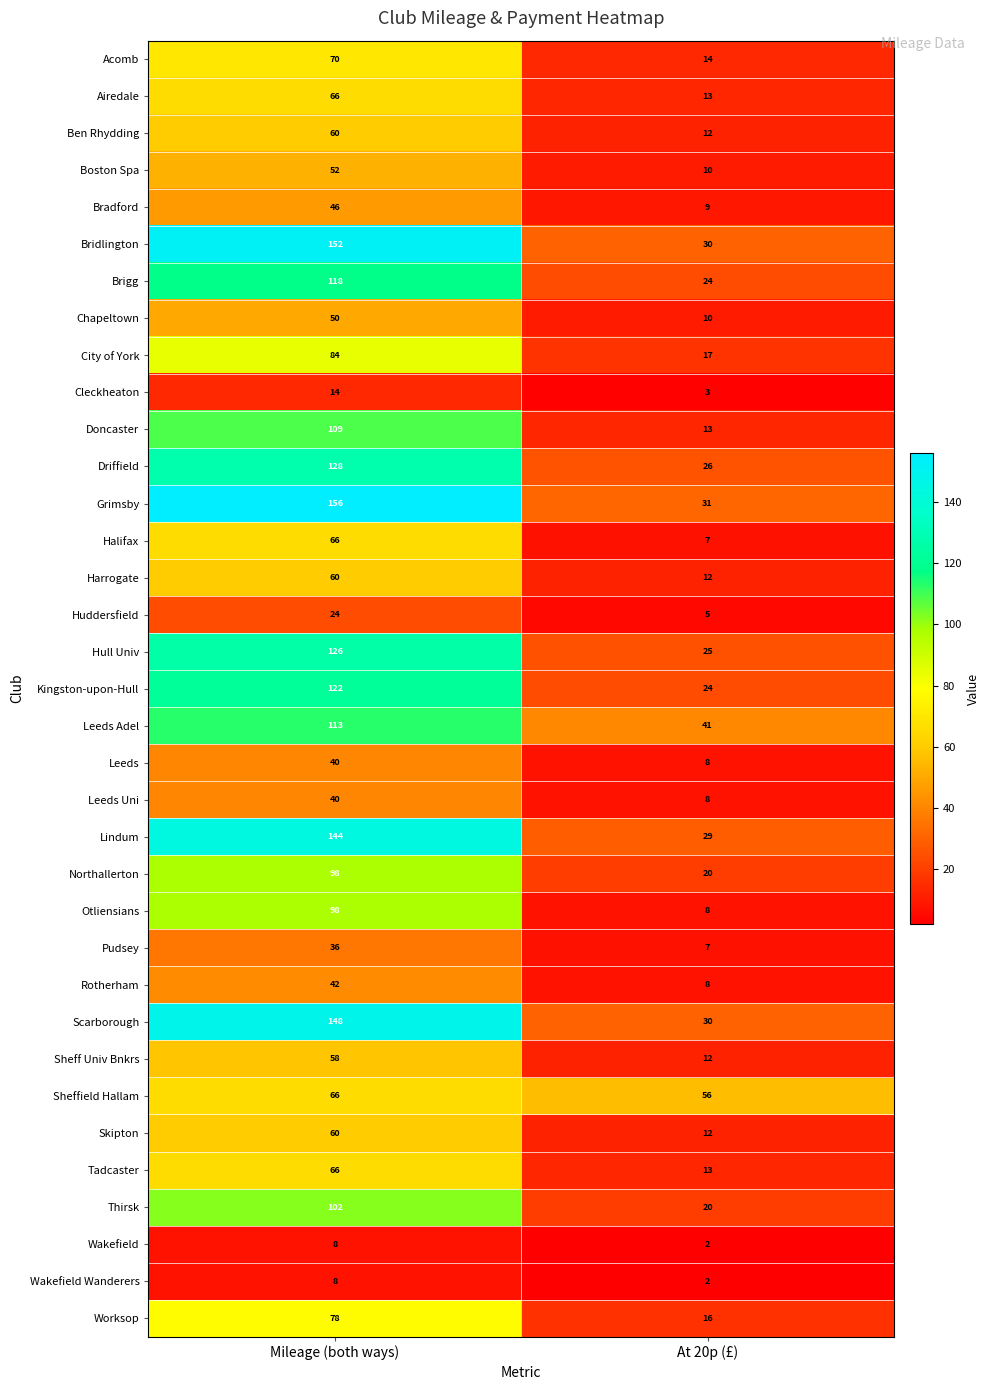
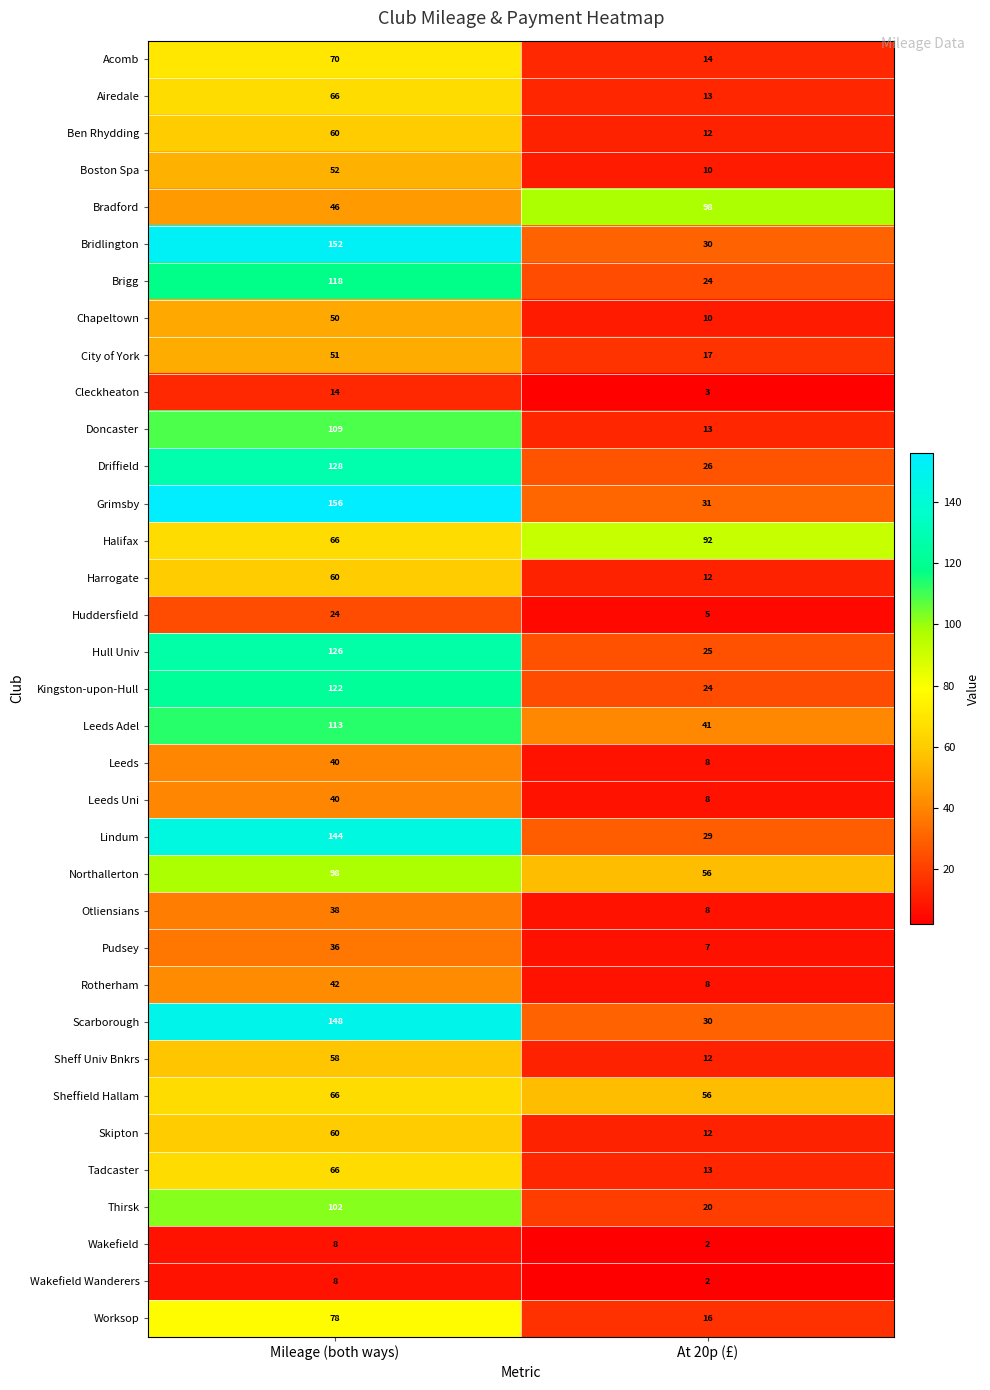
  {
    "Acomb": {
      "Mileage (both ways)": 70,
      "At 20p (£)": 14
    },
    "Airedale": {
      "Mileage (both ways)": 66,
      "At 20p (£)": 13
    },
    "Ben Rhydding": {
      "Mileage (both ways)": 60,
      "At 20p (£)": 12
    },
    "Boston Spa": {
      "Mileage (both ways)": 52,
      "At 20p (£)": 10
    },
    "Bradford": {
      "Mileage (both ways)": 46,
-     "At 20p (£)": 9
+     "At 20p (£)": 98
    },
    "Bridlington": {
      "Mileage (both ways)": 152,
      "At 20p (£)": 30
    },
    "Brigg": {
      "Mileage (both ways)": 118,
      "At 20p (£)": 24
    },
    "Chapeltown": {
      "Mileage (both ways)": 50,
      "At 20p (£)": 10
    },
    "City of York": {
-     "Mileage (both ways)": 84,
+     "Mileage (both ways)": 51,
      "At 20p (£)": 17
    },
    "Cleckheaton": {
      "Mileage (both ways)": 14,
      "At 20p (£)": 3
    },
    "Doncaster": {
      "Mileage (both ways)": 109,
      "At 20p (£)": 13
    },
    "Driffield": {
      "Mileage (both ways)": 128,
      "At 20p (£)": 26
    },
    "Grimsby": {
      "Mileage (both ways)": 156,
      "At 20p (£)": 31
    },
    "Halifax": {
      "Mileage (both ways)": 66,
-     "At 20p (£)": 7
+     "At 20p (£)": 92
    },
    "Harrogate": {
      "Mileage (both ways)": 60,
      "At 20p (£)": 12
    },
    "Huddersfield": {
      "Mileage (both ways)": 24,
      "At 20p (£)": 5
    },
    "Hull Univ": {
      "Mileage (both ways)": 126,
      "At 20p (£)": 25
    },
    "Kingston-upon-Hull": {
      "Mileage (both ways)": 122,
      "At 20p (£)": 24
    },
    "Leeds Adel": {
      "Mileage (both ways)": 113,
      "At 20p (£)": 41
    },
    "Leeds": {
      "Mileage (both ways)": 40,
      "At 20p (£)": 8
    },
    "Leeds Uni": {
      "Mileage (both ways)": 40,
      "At 20p (£)": 8
    },
    "Lindum": {
      "Mileage (both ways)": 144,
      "At 20p (£)": 29
    },
    "Northallerton": {
      "Mileage (both ways)": 98,
-     "At 20p (£)": 20
+     "At 20p (£)": 56
    },
    "Otliensians": {
-     "Mileage (both ways)": 98,
+     "Mileage (both ways)": 38,
      "At 20p (£)": 8
    },
    "Pudsey": {
      "Mileage (both ways)": 36,
      "At 20p (£)": 7
    },
    "Rotherham": {
      "Mileage (both ways)": 42,
      "At 20p (£)": 8
    },
    "Scarborough": {
      "Mileage (both ways)": 148,
      "At 20p (£)": 30
    },
    "Sheff Univ Bnkrs": {
      "Mileage (both ways)": 58,
      "At 20p (£)": 12
    },
    "Sheffield Hallam": {
      "Mileage (both ways)": 66,
      "At 20p (£)": 56
    },
    "Skipton": {
      "Mileage (both ways)": 60,
      "At 20p (£)": 12
    },
    "Tadcaster": {
      "Mileage (both ways)": 66,
      "At 20p (£)": 13
    },
    "Thirsk": {
      "Mileage (both ways)": 102,
      "At 20p (£)": 20
    },
    "Wakefield": {
      "Mileage (both ways)": 8,
      "At 20p (£)": 2
    },
    "Wakefield Wanderers": {
      "Mileage (both ways)": 8,
      "At 20p (£)": 2
    },
    "Worksop": {
      "Mileage (both ways)": 78,
      "At 20p (£)": 16
    }
  }
